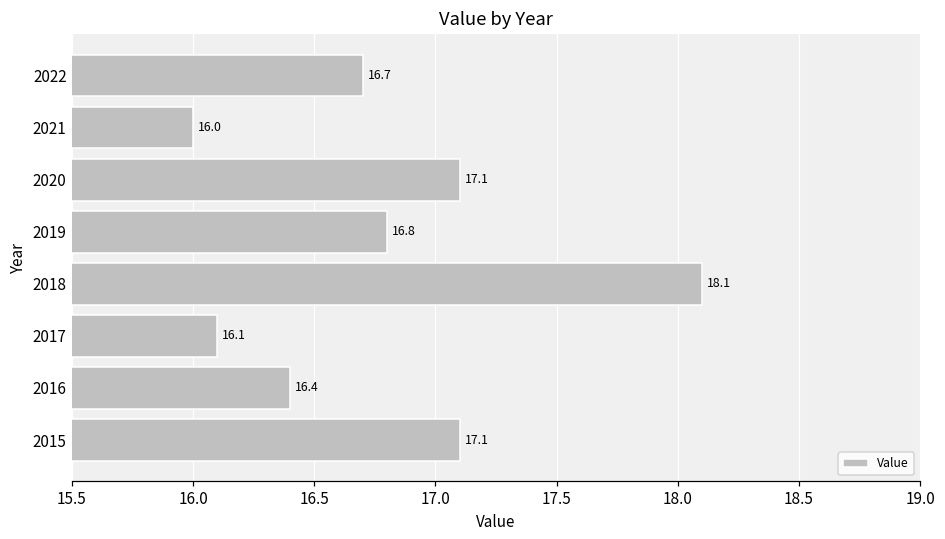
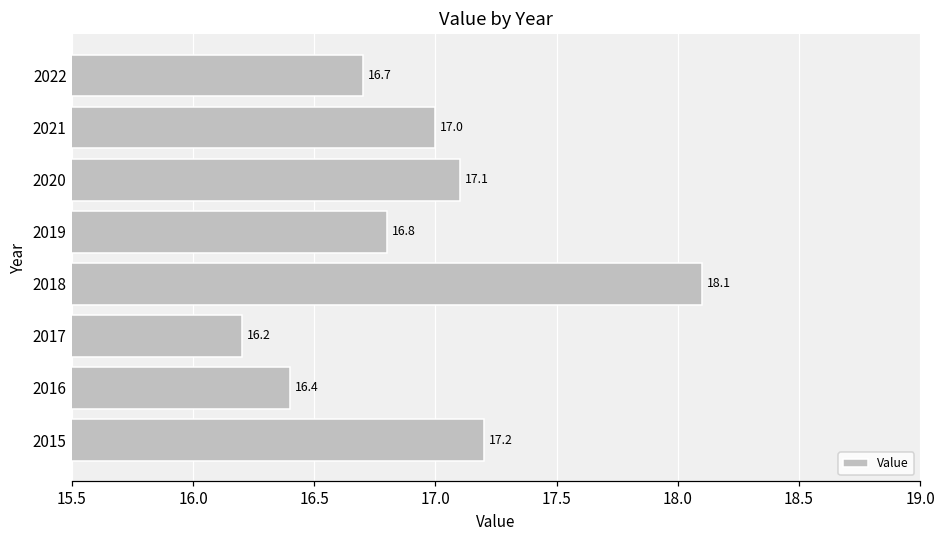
  {
    "2022": 16.7,
-   "2021": 16.0,
+   "2021": 17.0,
    "2020": 17.1,
    "2019": 16.8,
    "2018": 18.1,
-   "2017": 16.1,
+   "2017": 16.2,
    "2016": 16.4,
-   "2015": 17.1
+   "2015": 17.2
  }
